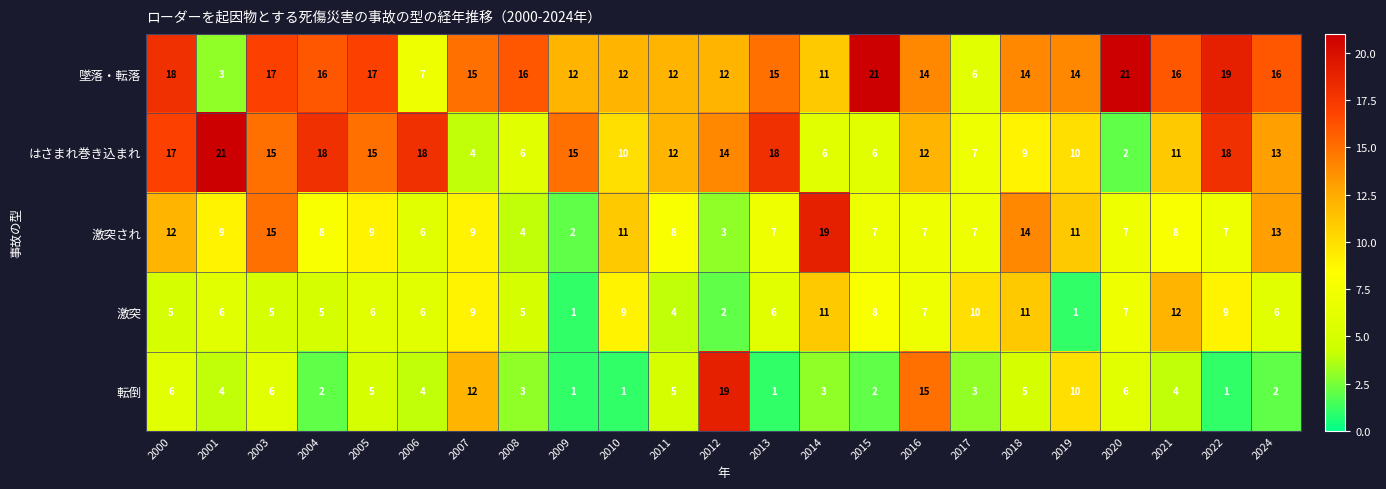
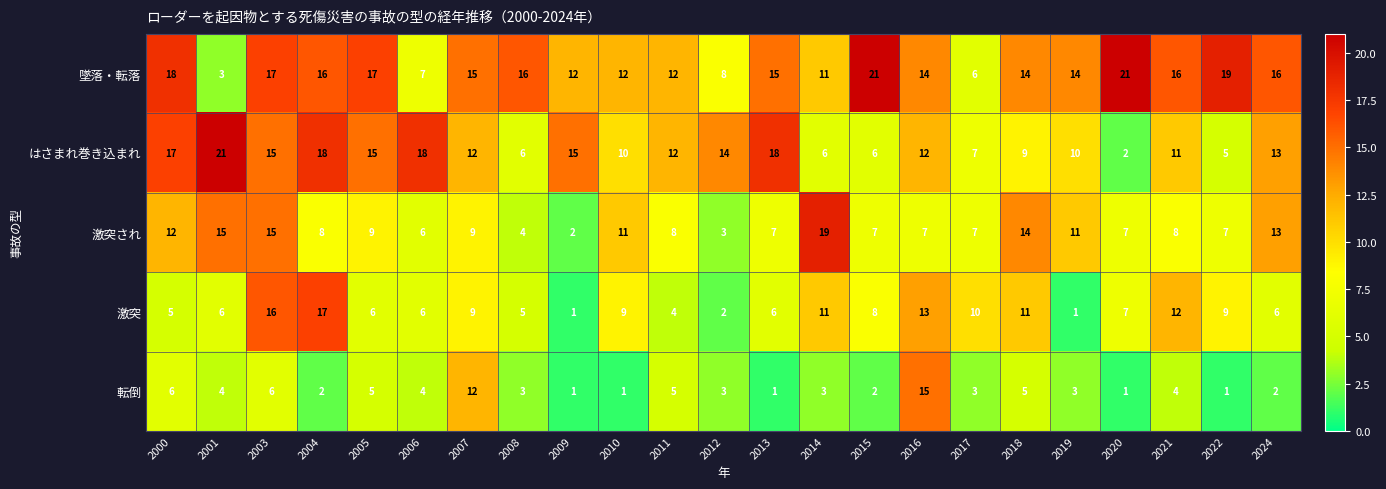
  {
    "墜落・転落": {
      "2000": 18,
      "2001": 3,
      "2003": 17,
      "2004": 16,
      "2005": 17,
      "2006": 7,
      "2007": 15,
      "2008": 16,
      "2009": 12,
      "2010": 12,
      "2011": 12,
-     "2012": 12,
+     "2012": 8,
      "2013": 15,
      "2014": 11,
      "2015": 21,
      "2016": 14,
      "2017": 6,
      "2018": 14,
      "2019": 14,
      "2020": 21,
      "2021": 16,
      "2022": 19,
      "2024": 16
    },
    "はさまれ巻き込まれ": {
      "2000": 17,
      "2001": 21,
      "2003": 15,
      "2004": 18,
      "2005": 15,
      "2006": 18,
-     "2007": 4,
+     "2007": 12,
      "2008": 6,
      "2009": 15,
      "2010": 10,
      "2011": 12,
      "2012": 14,
      "2013": 18,
      "2014": 6,
      "2015": 6,
      "2016": 12,
      "2017": 7,
      "2018": 9,
      "2019": 10,
      "2020": 2,
      "2021": 11,
-     "2022": 18,
+     "2022": 5,
      "2024": 13
    },
    "激突され": {
      "2000": 12,
-     "2001": 9,
+     "2001": 15,
      "2003": 15,
      "2004": 8,
      "2005": 9,
      "2006": 6,
      "2007": 9,
      "2008": 4,
      "2009": 2,
      "2010": 11,
      "2011": 8,
      "2012": 3,
      "2013": 7,
      "2014": 19,
      "2015": 7,
      "2016": 7,
      "2017": 7,
      "2018": 14,
      "2019": 11,
      "2020": 7,
      "2021": 8,
      "2022": 7,
      "2024": 13
    },
    "激突": {
      "2000": 5,
      "2001": 6,
-     "2003": 5,
-     "2004": 5,
+     "2003": 16,
+     "2004": 17,
      "2005": 6,
      "2006": 6,
      "2007": 9,
      "2008": 5,
      "2009": 1,
      "2010": 9,
      "2011": 4,
      "2012": 2,
      "2013": 6,
      "2014": 11,
      "2015": 8,
-     "2016": 7,
+     "2016": 13,
      "2017": 10,
      "2018": 11,
      "2019": 1,
      "2020": 7,
      "2021": 12,
      "2022": 9,
      "2024": 6
    },
    "転倒": {
      "2000": 6,
      "2001": 4,
      "2003": 6,
      "2004": 2,
      "2005": 5,
      "2006": 4,
      "2007": 12,
      "2008": 3,
      "2009": 1,
      "2010": 1,
      "2011": 5,
-     "2012": 19,
+     "2012": 3,
      "2013": 1,
      "2014": 3,
      "2015": 2,
      "2016": 15,
      "2017": 3,
      "2018": 5,
-     "2019": 10,
-     "2020": 6,
+     "2019": 3,
+     "2020": 1,
      "2021": 4,
      "2022": 1,
      "2024": 2
    }
  }
